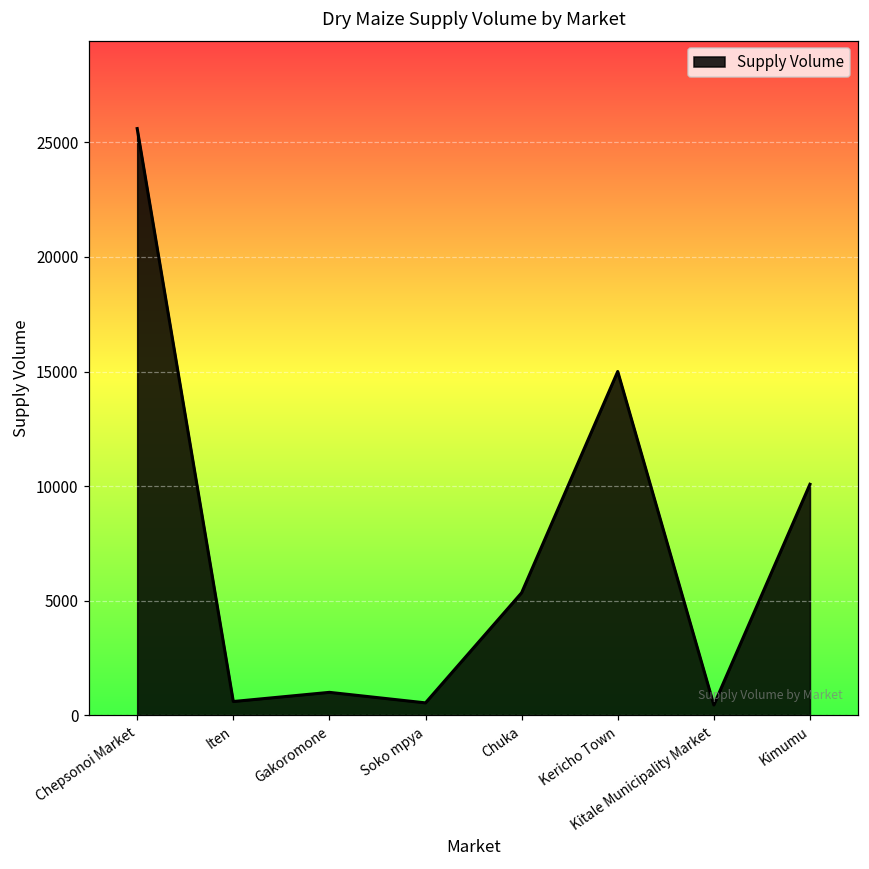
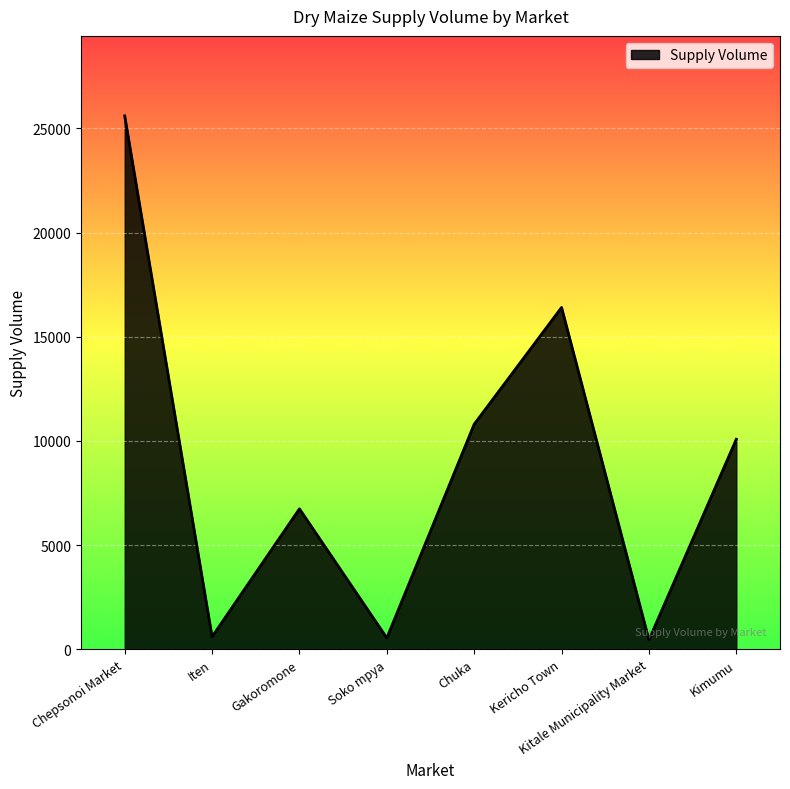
  {
    "Chepsonoi Market": 25600,
    "Iten": 600,
-   "Gakoromone": 1000,
+   "Gakoromone": 6700,
    "Soko mpya": 500,
-   "Chuka": 5300,
-   "Kericho Town": 15000,
+   "Chuka": 10800,
+   "Kericho Town": 16400,
    "Kitale Municipality Market": 500,
    "Kimumu": 10100
  }
